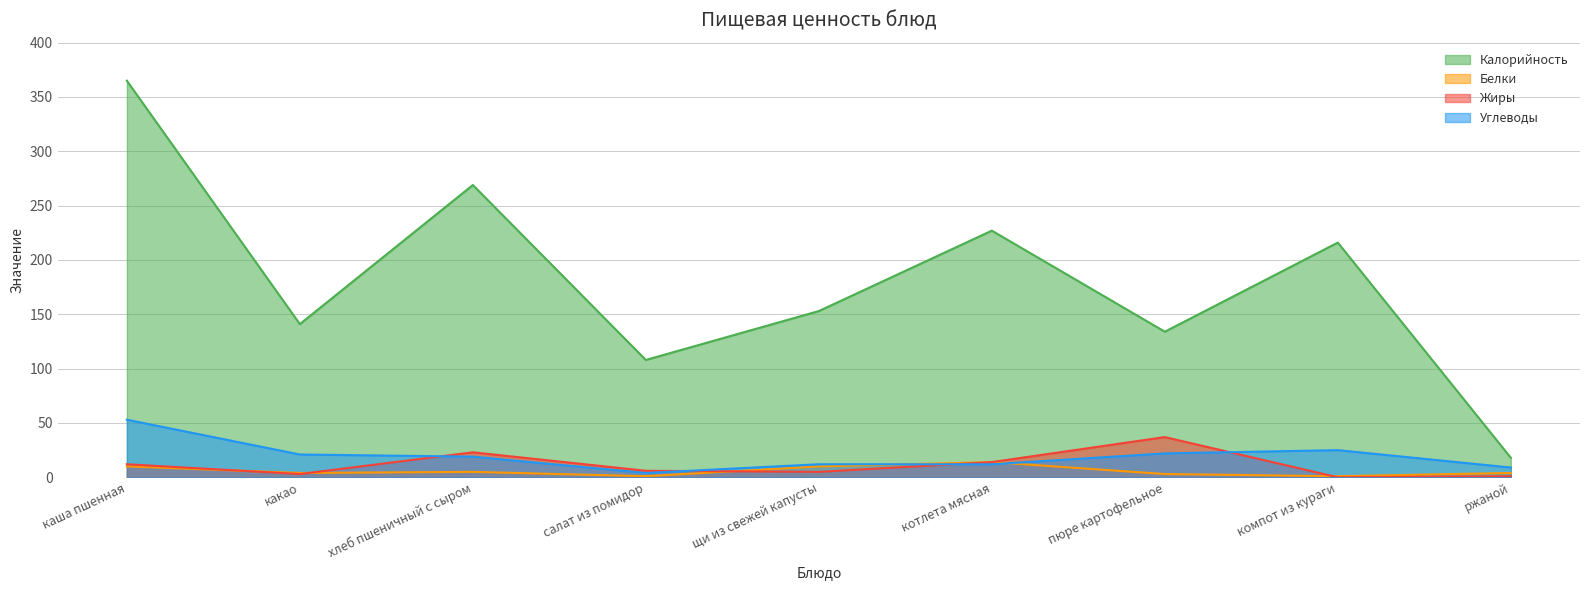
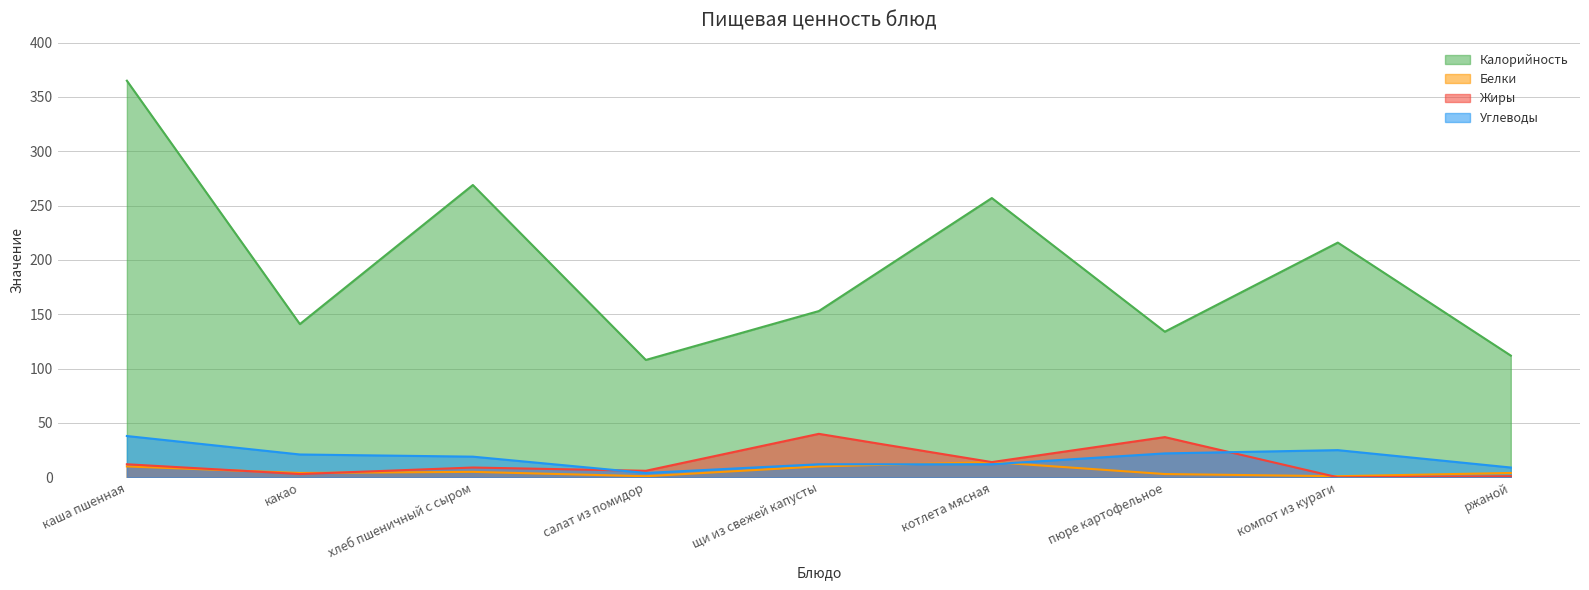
  {
    "Калорийность": {
      "каша пшенная": 365,
      "какао": 141,
      "хлеб пшеничный с сыром": 269,
      "салат из помидор": 108,
      "щи из свежей капусты": 153,
-     "котлета мясная": 227,
+     "котлета мясная": 257,
      "пюре картофельное": 134,
      "компот из кураги": 216,
-     "ржаной": 18
+     "ржаной": 112
    },
    "Белки": {
      "хлеб пшеничный с сыром": 5,
      "салат из помидор": 1,
      "пюре картофельное": 3,
      "ржаной": 4
    },
    "Жиры": {
-     "хлеб пшеничный с сыром": 23,
-     "щи из свежей капусты": 5,
+     "хлеб пшеничный с сыром": 9,
+     "щи из свежей капусты": 40,
      "пюре картофельное": 37,
      "ржаной": 1
    },
    "Углеводы": {
-     "каша пшенная": 53,
+     "каша пшенная": 38,
      "какао": 21,
      "хлеб пшеничный с сыром": 19,
      "пюре картофельное": 22,
      "компот из кураги": 25,
      "ржаной": 9
    }
  }
